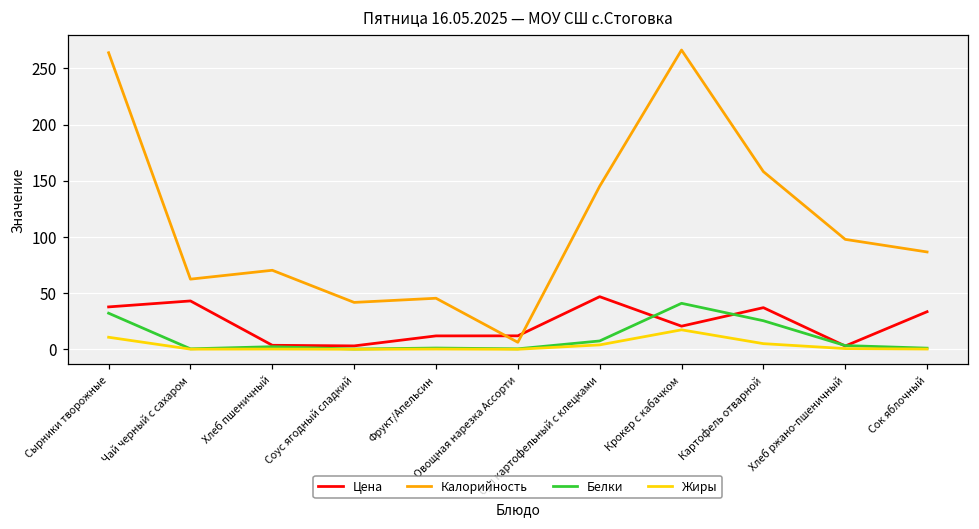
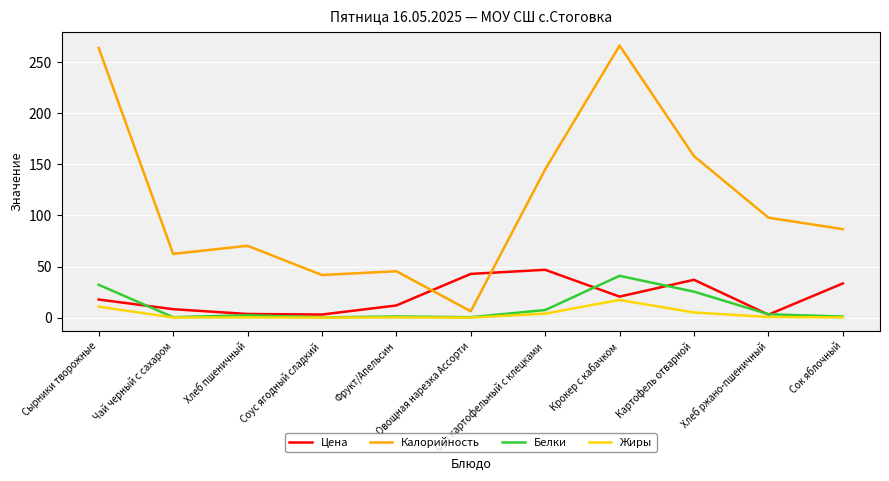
  {
    "Цена": {
-     "Сырники творожные": 38,
-     "Чай черный с сахаром": 43,
+     "Сырники творожные": 18,
+     "Чай черный с сахаром": 8,
      "Соус ягодный сладкий": 3,
      "Фрукт/Апельсин": 12,
-     "Овощная нарезка Ассорти": 12,
+     "Овощная нарезка Ассорти": 43,
      "Суп картофельный с клецками": 47,
      "Крокер с кабачком": 21,
      "Картофель отварной": 37,
      "Сок яблочный": 33
    },
    "Белки": {
      "Сырники творожные": 32,
      "Суп картофельный с клецками": 7,
      "Крокер с кабачком": 41,
      "Картофель отварной": 25
    }
  }
